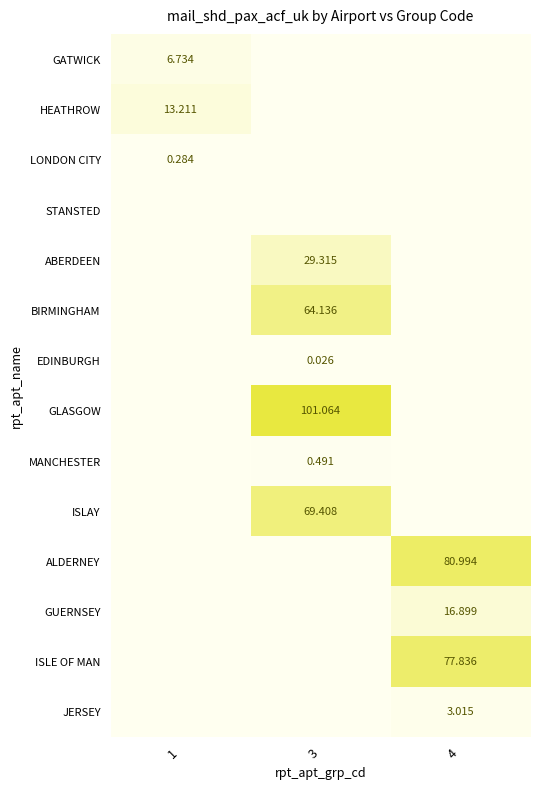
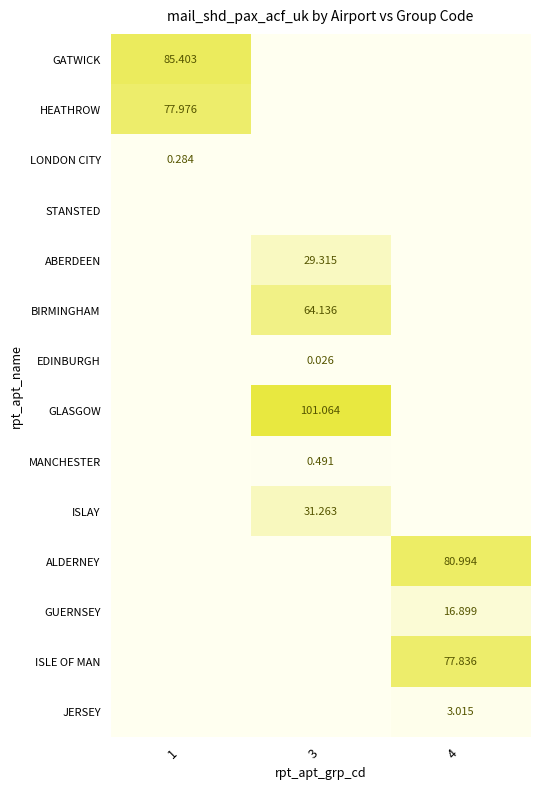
  {
    "GATWICK": {
-     "1": 6.734
+     "1": 85.403
    },
    "HEATHROW": {
-     "1": 13.211
+     "1": 77.976
    },
    "LONDON CITY": {
      "1": 0.284
    },
    "ABERDEEN": {
      "3": 29.315
    },
    "BIRMINGHAM": {
      "3": 64.136
    },
    "EDINBURGH": {
      "3": 0.026
    },
    "GLASGOW": {
      "3": 101.064
    },
    "MANCHESTER": {
      "3": 0.491
    },
    "ISLAY": {
-     "3": 69.408
+     "3": 31.263
    },
    "ALDERNEY": {
      "4": 80.994
    },
    "GUERNSEY": {
      "4": 16.899
    },
    "ISLE OF MAN": {
      "4": 77.836
    },
    "JERSEY": {
      "4": 3.015
    }
  }
